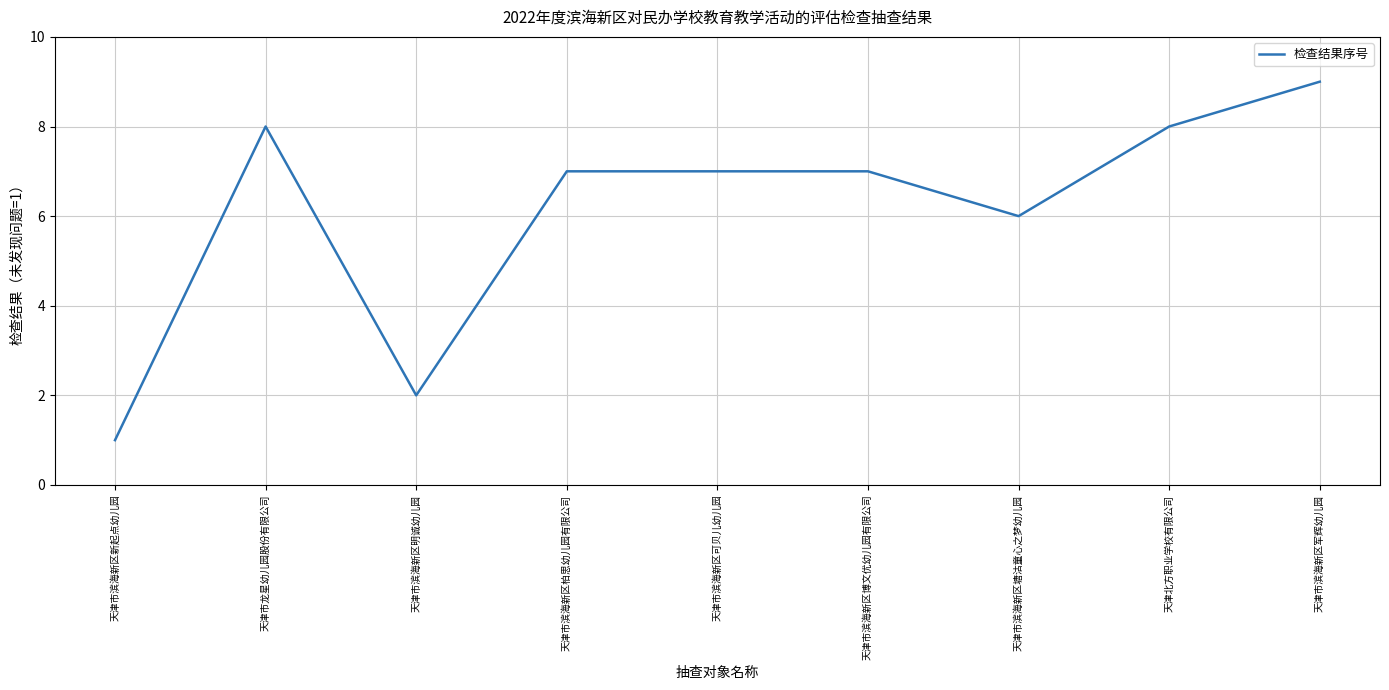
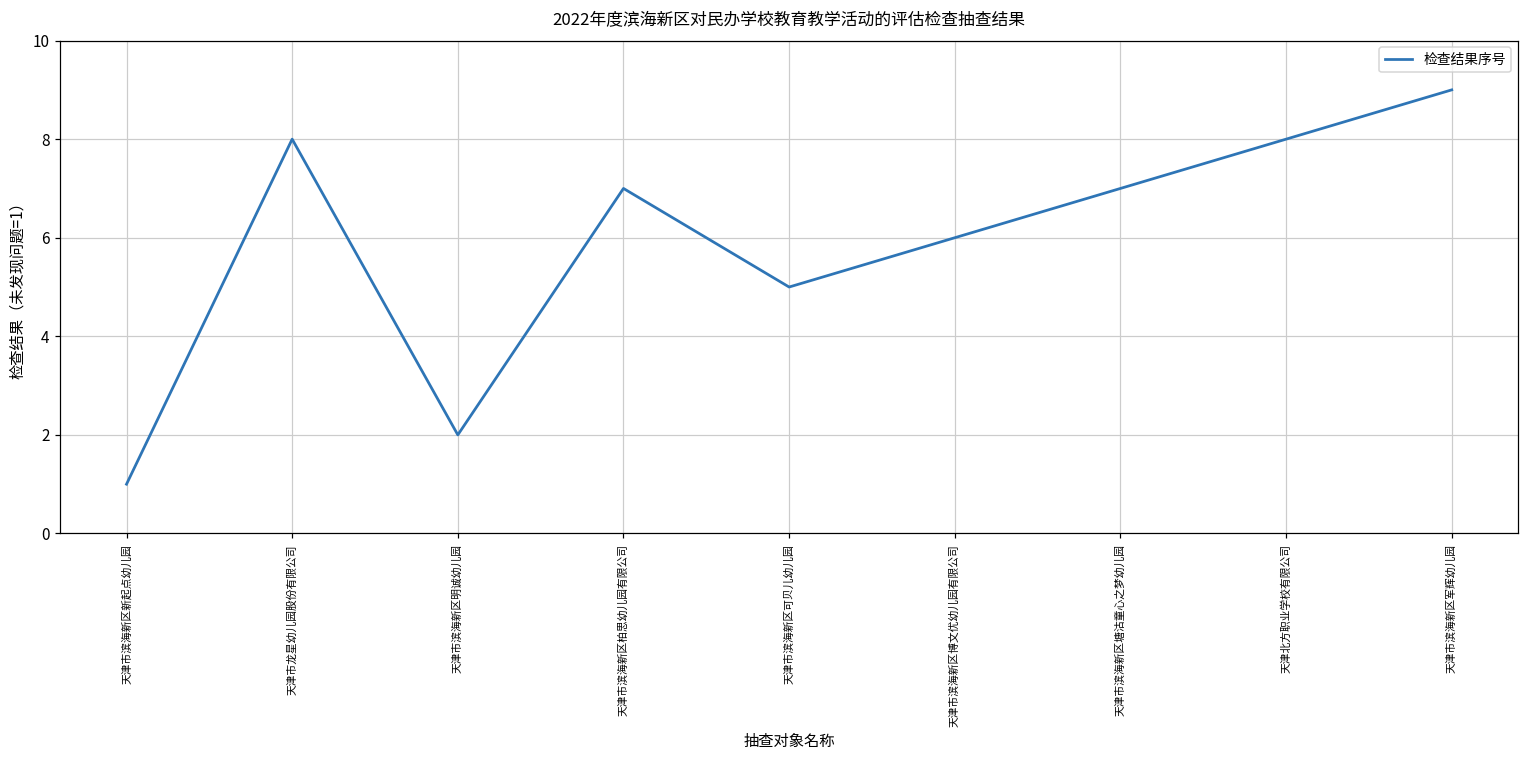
  {
    "天津市滨海新区新起点幼儿园": 1,
    "天津市龙星幼儿园股份有限公司": 8,
    "天津市滨海新区明诚幼儿园": 2,
    "天津市滨海新区柏思幼儿园有限公司": 7,
-   "天津市滨海新区可贝儿幼儿园": 7,
-   "天津市滨海新区博文优幼儿园有限公司": 7,
-   "天津市滨海新区塘沽童心之梦幼儿园": 6,
+   "天津市滨海新区可贝儿幼儿园": 5,
+   "天津市滨海新区博文优幼儿园有限公司": 6,
+   "天津市滨海新区塘沽童心之梦幼儿园": 7,
    "天津北方职业学校有限公司": 8,
    "天津市滨海新区军辉幼儿园": 9
  }
